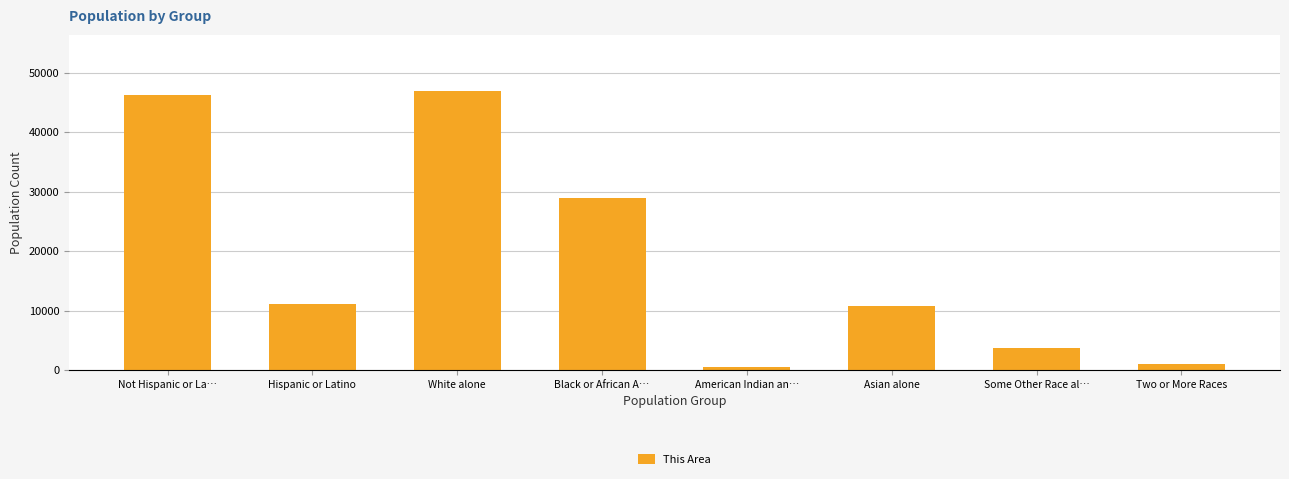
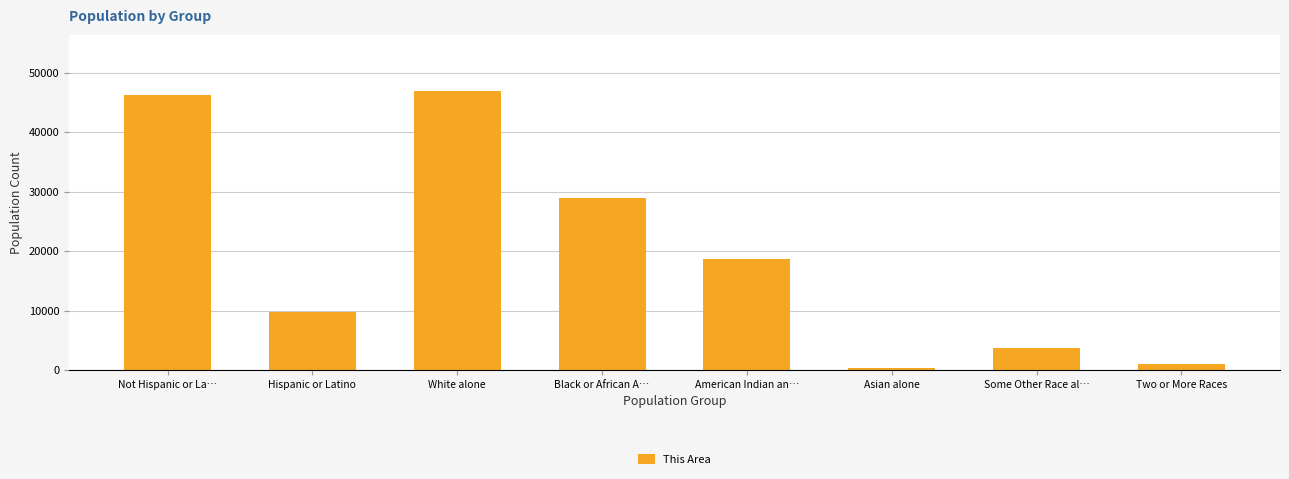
  {
    "Not Hispanic or La…": 46000,
-   "Hispanic or Latino": 11000,
+   "Hispanic or Latino": 10000,
    "White alone": 47000,
    "Black or African A…": 29000,
-   "American Indian an…": 0,
-   "Asian alone": 11000,
+   "American Indian an…": 19000,
+   "Asian alone": 0,
    "Some Other Race al…": 4000,
    "Two or More Races": 1000
  }
